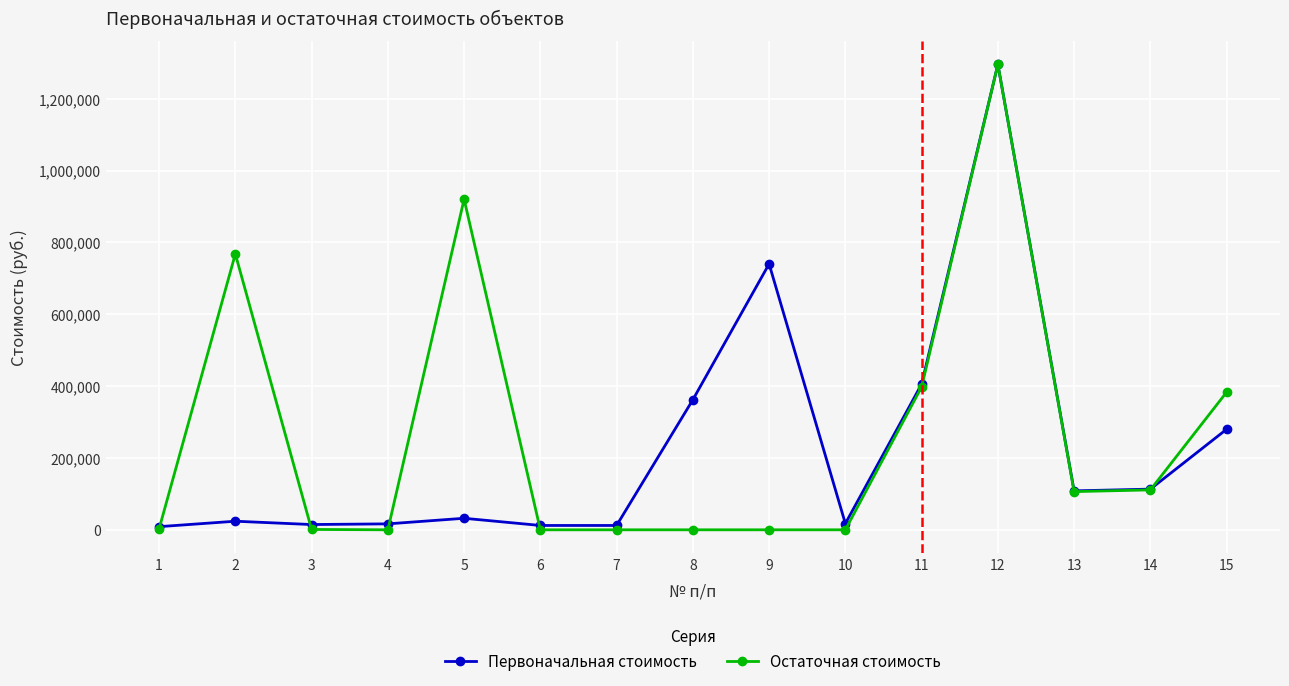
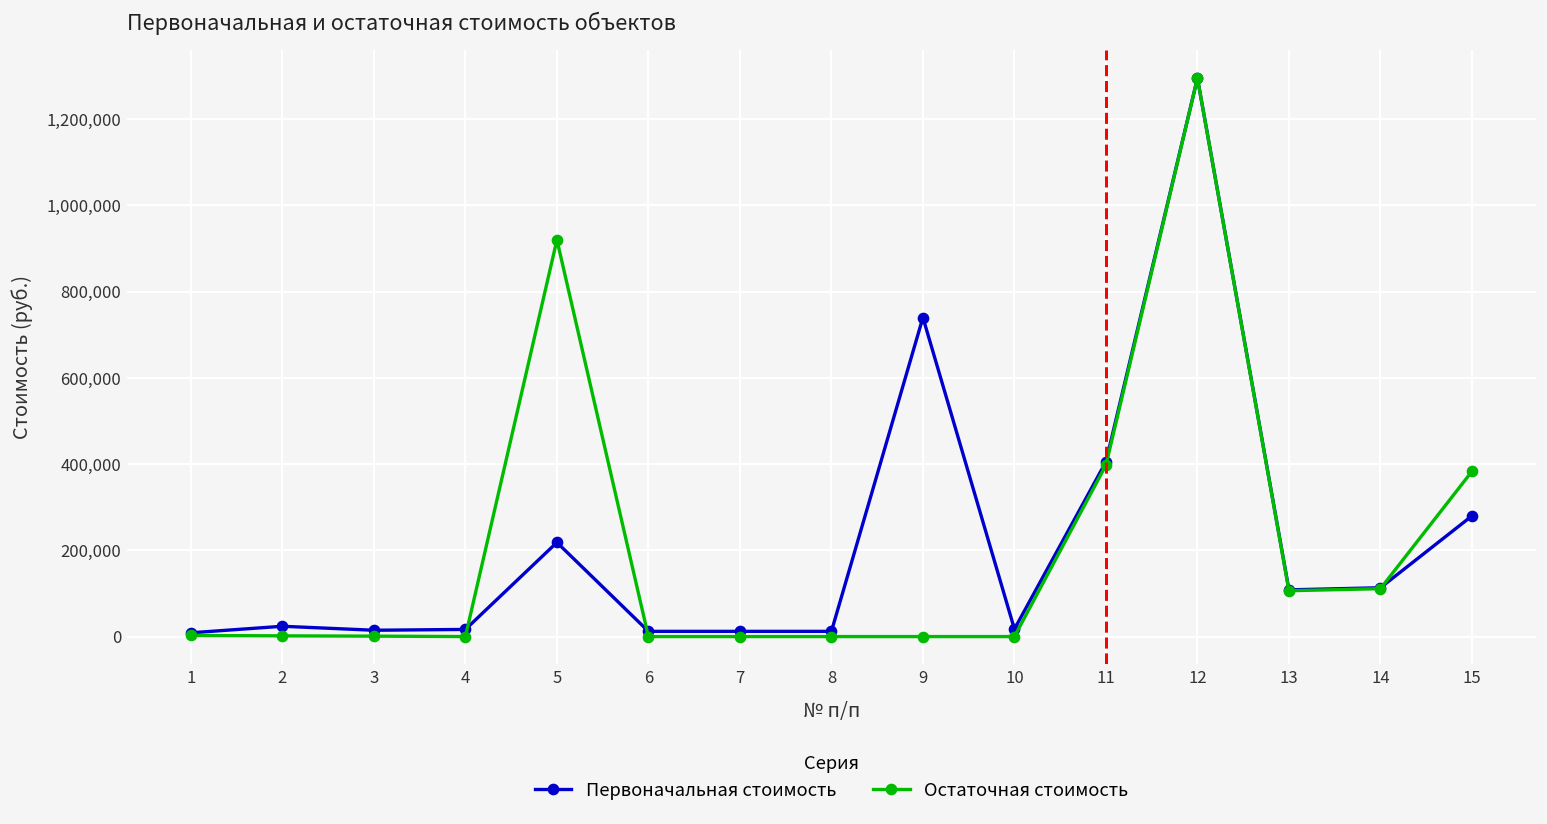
  {
    "Первоначальная стоимость": {
      "2": "20,000",
      "3": "10,000",
      "4": "20,000",
-     "5": "30,000",
+     "5": "220,000",
      "6": "10,000",
      "7": "10,000",
-     "8": "360,000",
+     "8": "10,000",
      "9": "740,000",
      "10": "20,000",
      "11": "410,000",
      "15": "280,000"
    },
    "Остаточная стоимость": {
-     "2": "770,000",
+     "2": "0",
      "3": "0",
      "4": "0",
      "5": "920,000",
      "6": "0",
      "7": "0",
      "8": "0",
      "9": "0",
      "10": "0",
      "11": "400,000",
      "15": "380,000"
    }
  }
